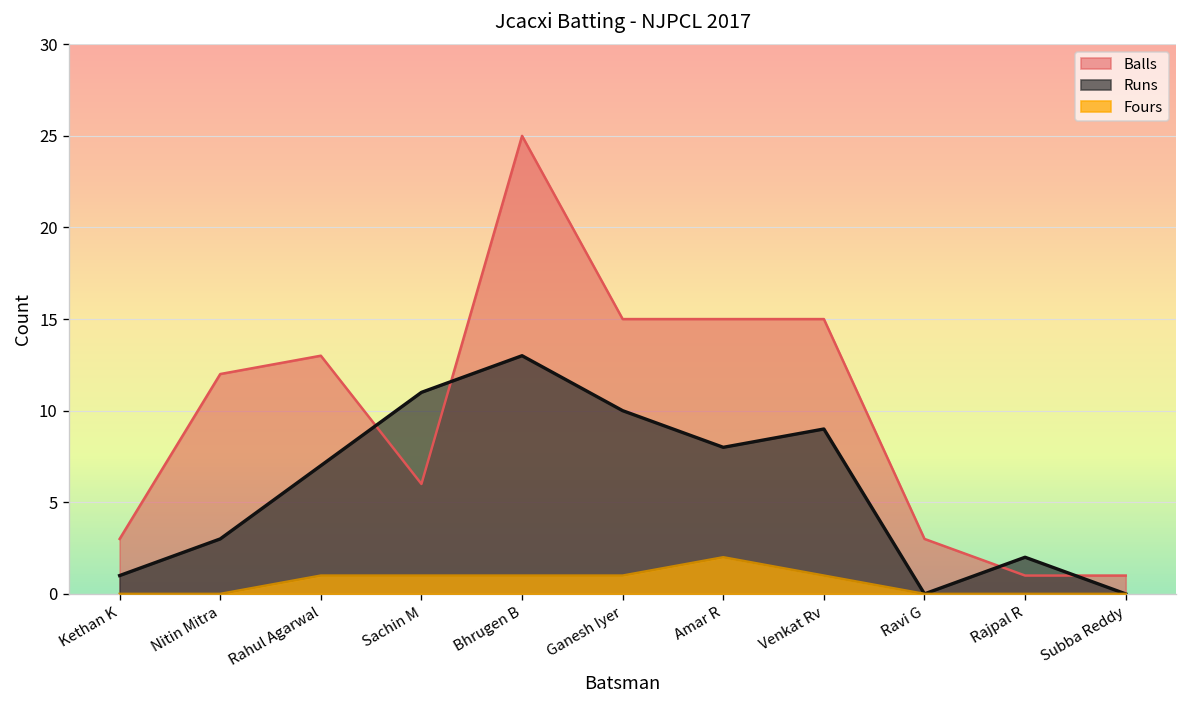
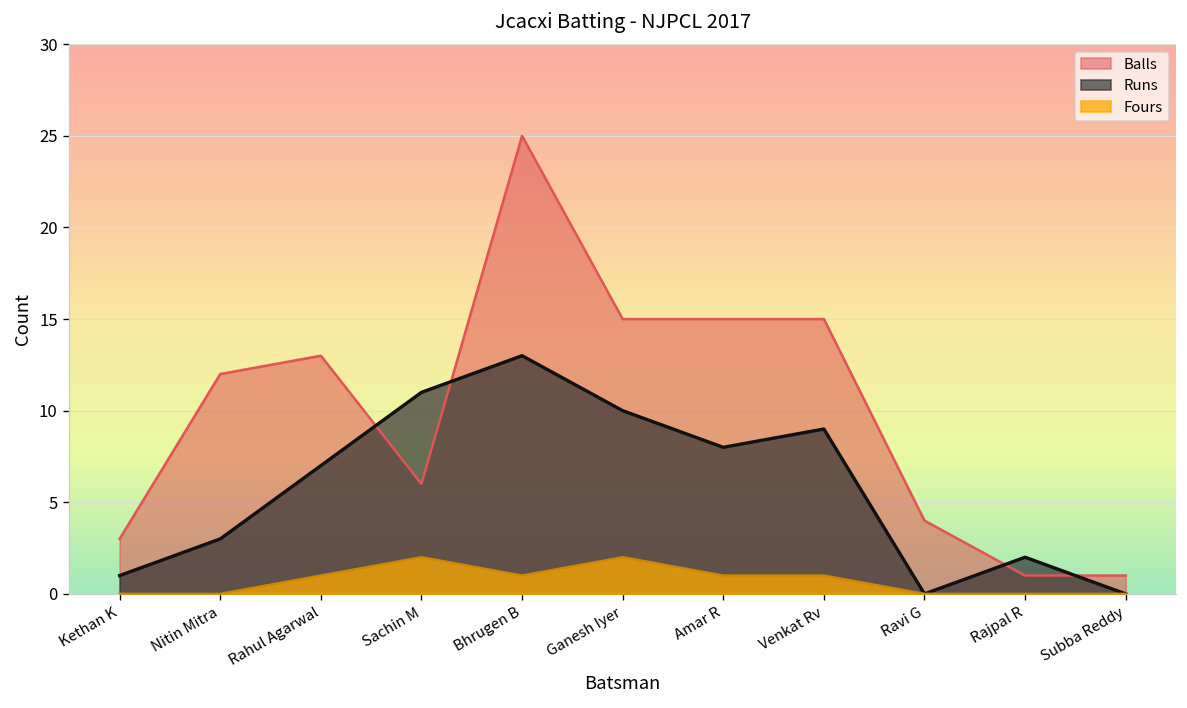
  {
    "Balls": {
      "Kethan K": 3,
      "Nitin Mitra": 12,
      "Rahul Agarwal": 13,
      "Sachin M": 6,
      "Bhrugen B": 25,
      "Ganesh Iyer": 15,
      "Amar R": 15,
      "Venkat Rv": 15,
-     "Ravi G": 3,
+     "Ravi G": 4,
      "Rajpal R": 1,
      "Subba Reddy": 1
    },
    "Runs": {
      "Kethan K": 1,
      "Nitin Mitra": 3,
      "Rahul Agarwal": 7,
      "Sachin M": 11,
      "Bhrugen B": 13,
      "Ganesh Iyer": 10,
      "Amar R": 8,
      "Venkat Rv": 9,
      "Rajpal R": 2
    },
    "Fours": {
      "Kethan K": 0,
      "Nitin Mitra": 0,
      "Rahul Agarwal": 1,
-     "Sachin M": 1,
+     "Sachin M": 2,
      "Bhrugen B": 1,
-     "Ganesh Iyer": 1,
-     "Amar R": 2,
+     "Ganesh Iyer": 2,
+     "Amar R": 1,
      "Venkat Rv": 1,
      "Rajpal R": 0
    }
  }
